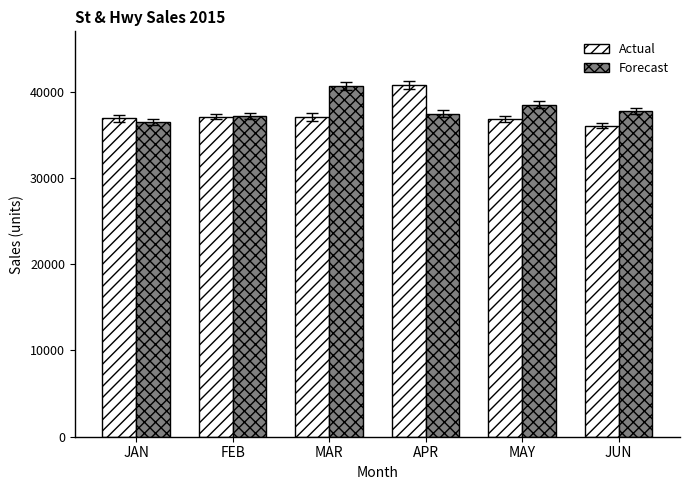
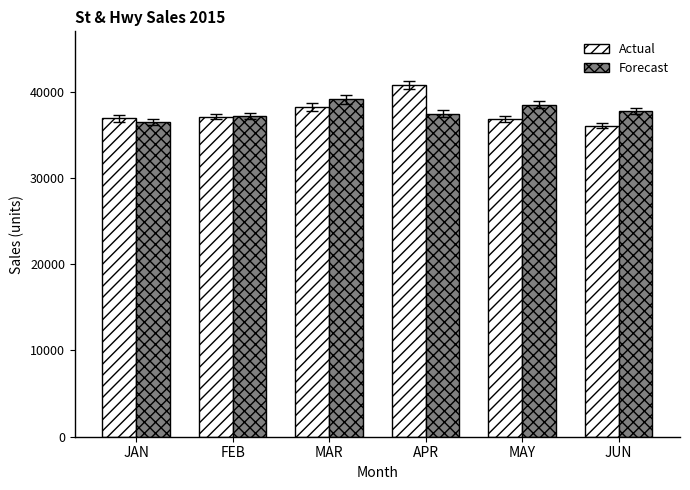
  {
    "Actual": {
      "JAN": 37000,
      "FEB": 37000,
-     "MAR": 37000,
+     "MAR": 38000,
      "APR": 41000,
      "MAY": 37000,
      "JUN": 36000
    },
    "Forecast": {
      "JAN": 37000,
      "FEB": 37000,
-     "MAR": 41000,
+     "MAR": 39000,
      "APR": 37000,
      "MAY": 39000,
      "JUN": 38000
    }
  }
